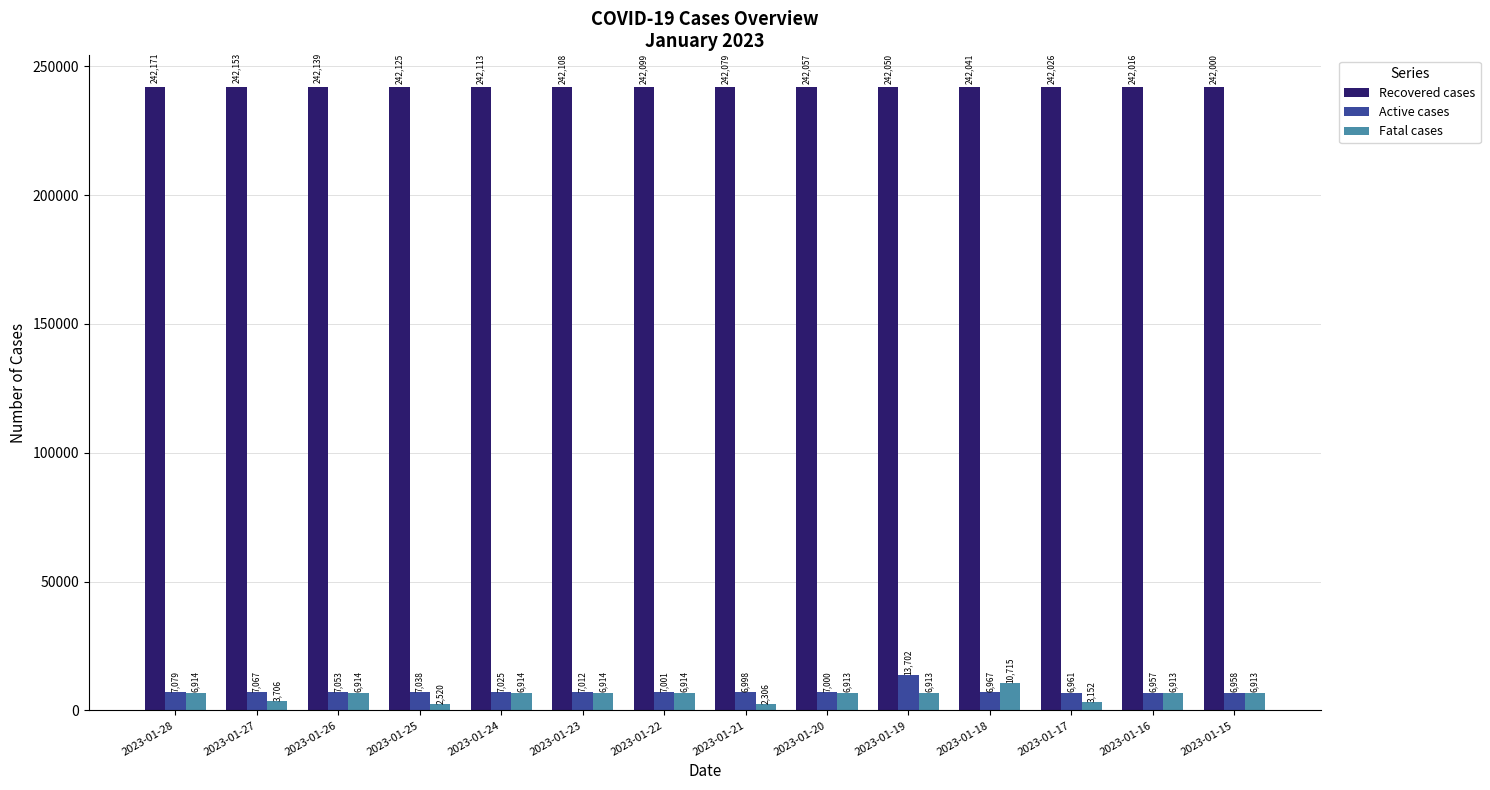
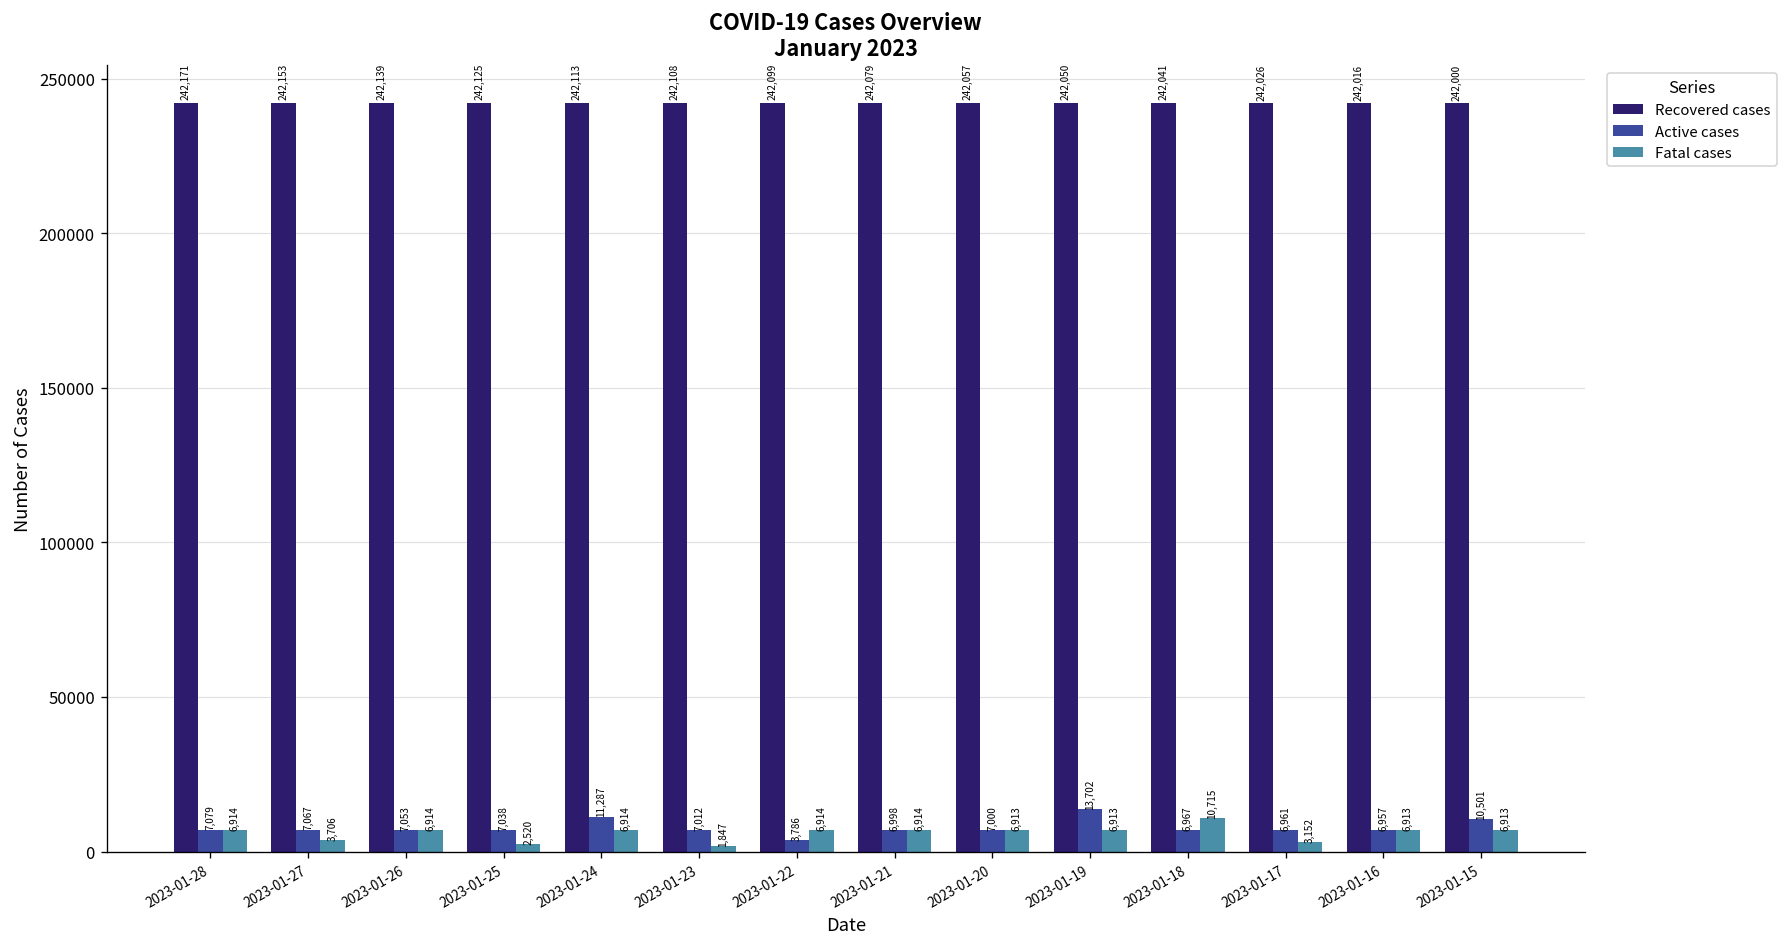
  {
    "Recovered cases": {
      "2023-01-28": "242,171",
      "2023-01-27": "242,153",
      "2023-01-26": "242,139",
      "2023-01-25": "242,125",
      "2023-01-24": "242,113",
      "2023-01-23": "242,108",
      "2023-01-22": "242,099",
      "2023-01-21": "242,079",
      "2023-01-20": "242,057",
      "2023-01-19": "242,050",
      "2023-01-18": "242,041",
      "2023-01-17": "242,026",
      "2023-01-16": "242,016",
      "2023-01-15": "242,000"
    },
    "Active cases": {
      "2023-01-28": "7,079",
      "2023-01-27": "7,067",
      "2023-01-26": "7,053",
      "2023-01-25": "7,038",
-     "2023-01-24": "7,025",
+     "2023-01-24": "11,287",
      "2023-01-23": "7,012",
-     "2023-01-22": "7,001",
+     "2023-01-22": "3,786",
      "2023-01-21": "6,998",
      "2023-01-20": "7,000",
      "2023-01-19": "13,702",
      "2023-01-18": "6,967",
      "2023-01-17": "6,961",
      "2023-01-16": "6,957",
-     "2023-01-15": "6,958"
+     "2023-01-15": "10,501"
    },
    "Fatal cases": {
      "2023-01-28": "6,914",
      "2023-01-27": "3,706",
      "2023-01-26": "6,914",
      "2023-01-25": "2,520",
      "2023-01-24": "6,914",
-     "2023-01-23": "6,914",
+     "2023-01-23": "1,847",
      "2023-01-22": "6,914",
-     "2023-01-21": "2,306",
+     "2023-01-21": "6,914",
      "2023-01-20": "6,913",
      "2023-01-19": "6,913",
      "2023-01-18": "10,715",
      "2023-01-17": "3,152",
      "2023-01-16": "6,913",
      "2023-01-15": "6,913"
    }
  }
